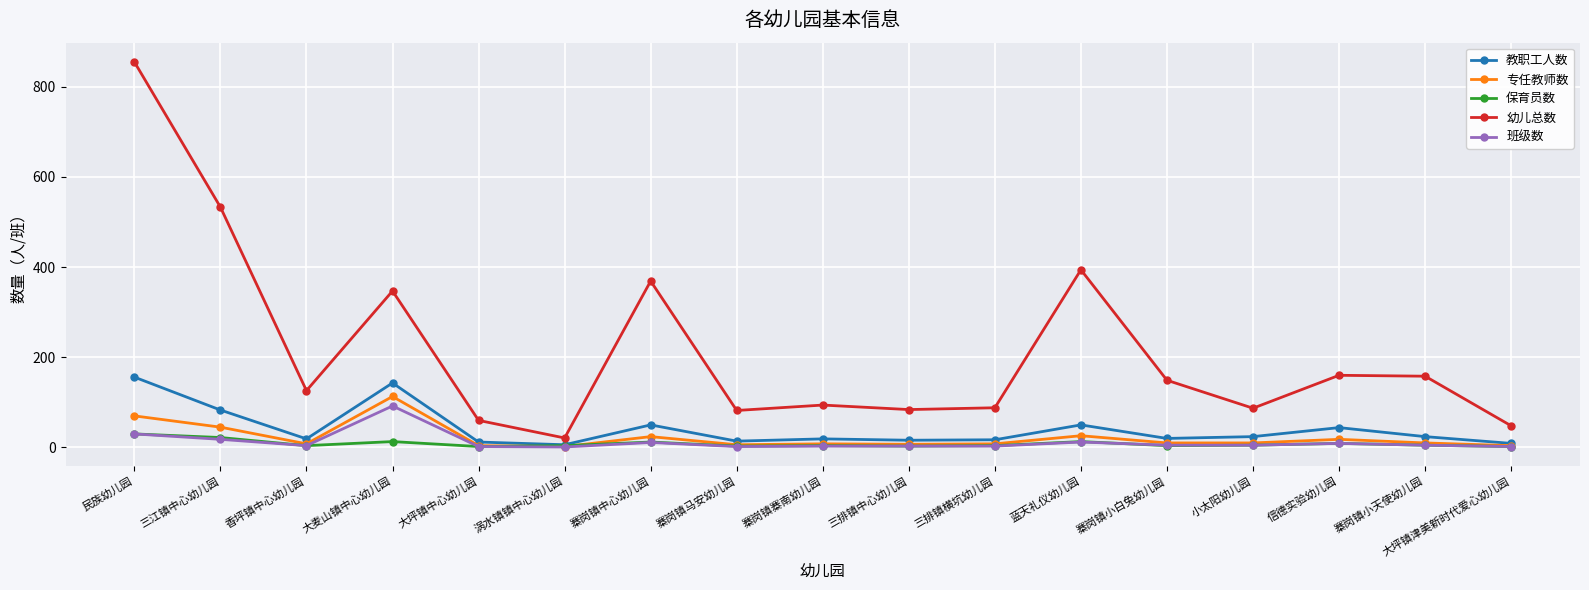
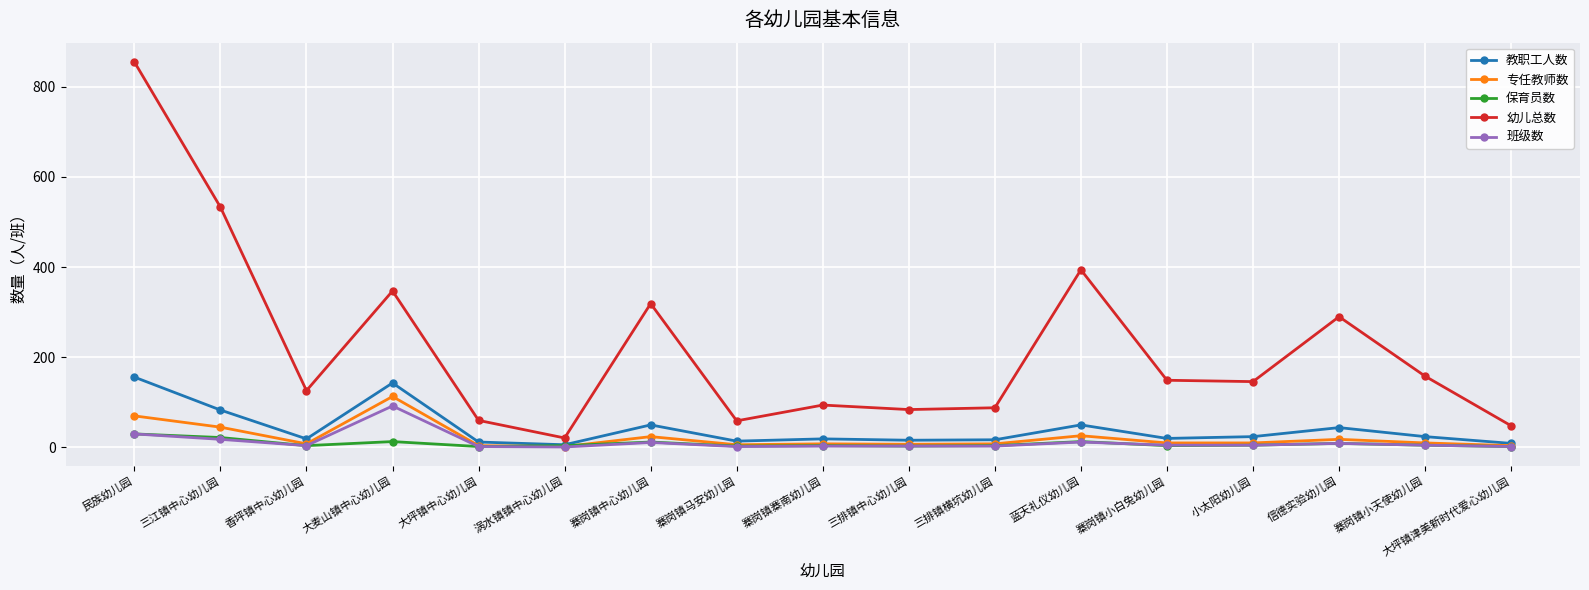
  {
    "教职工人数": {
      "民族幼儿园": 160,
      "三江镇中心幼儿园": 80,
      "香坪镇中心幼儿园": 20,
      "大麦山镇中心幼儿园": 140,
      "大坪镇中心幼儿园": 10,
      "寨岗镇中心幼儿园": 50,
      "寨岗镇马安幼儿园": 10,
      "寨岗镇寨南幼儿园": 20,
      "三排镇中心幼儿园": 20,
      "三排镇横坑幼儿园": 20,
      "蓝天礼仪幼儿园": 50,
      "寨岗镇小白兔幼儿园": 20,
      "小太阳幼儿园": 20,
      "信德实验幼儿园": 40,
      "寨岗镇小天使幼儿园": 20
    },
    "专任教师数": {
      "民族幼儿园": 70,
      "三江镇中心幼儿园": 50,
      "大麦山镇中心幼儿园": 110,
      "寨岗镇中心幼儿园": 20,
      "蓝天礼仪幼儿园": 30,
      "信德实验幼儿园": 20
    },
    "保育员数": {
      "大麦山镇中心幼儿园": 10
    },
    "幼儿总数": {
      "民族幼儿园": 860,
      "三江镇中心幼儿园": 530,
      "香坪镇中心幼儿园": 130,
      "大麦山镇中心幼儿园": 350,
      "大坪镇中心幼儿园": 60,
      "涡水镇镇中心幼儿园": 20,
-     "寨岗镇中心幼儿园": 370,
-     "寨岗镇马安幼儿园": 80,
+     "寨岗镇中心幼儿园": 320,
+     "寨岗镇马安幼儿园": 60,
      "寨岗镇寨南幼儿园": 90,
      "三排镇中心幼儿园": 80,
      "三排镇横坑幼儿园": 90,
      "蓝天礼仪幼儿园": 390,
      "寨岗镇小白兔幼儿园": 150,
-     "小太阳幼儿园": 90,
-     "信德实验幼儿园": 160,
+     "小太阳幼儿园": 150,
+     "信德实验幼儿园": 290,
      "寨岗镇小天使幼儿园": 160,
      "大坪镇津美新时代爱心幼儿园": 50
    },
    "班级数": {
      "大麦山镇中心幼儿园": 90
    }
  }
